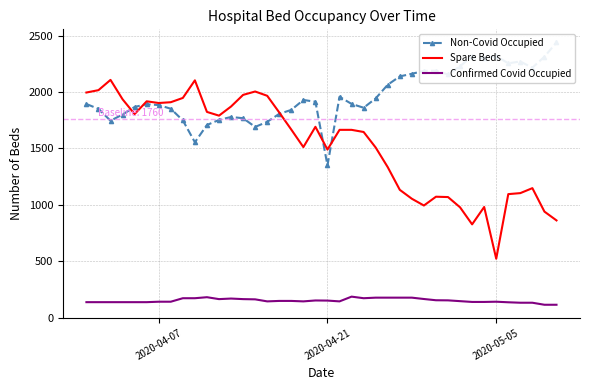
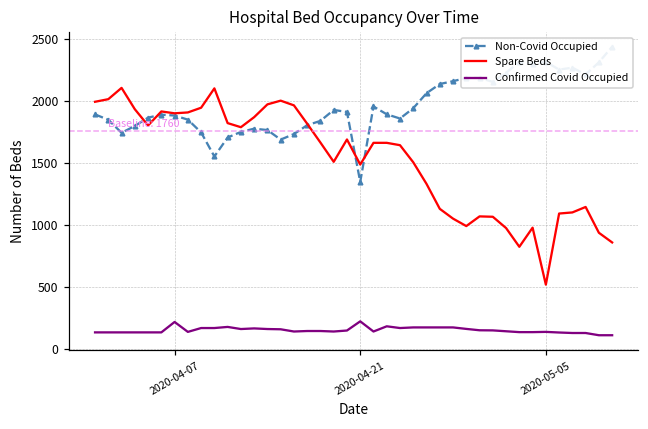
  {
    "Non-Covid Occupied": {
      "2020-04-21": 1350
    },
    "Spare Beds": {
      "2020-04-21": 1490,
      "2020-05-05": 520
    },
    "Confirmed Covid Occupied": {
-     "2020-04-07": 140,
-     "2020-04-21": 150,
+     "2020-04-07": 220,
+     "2020-04-21": 230,
      "2020-05-05": 140
    }
  }
